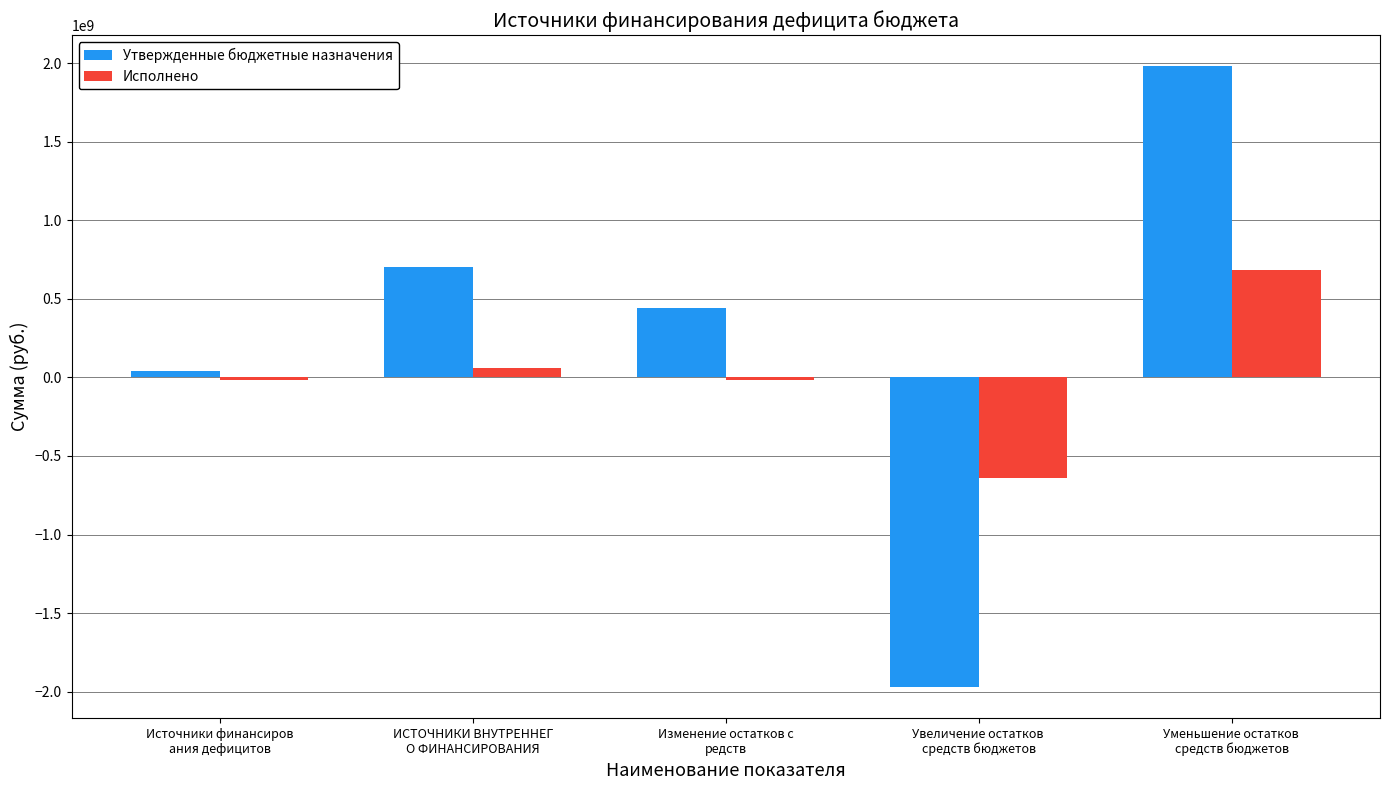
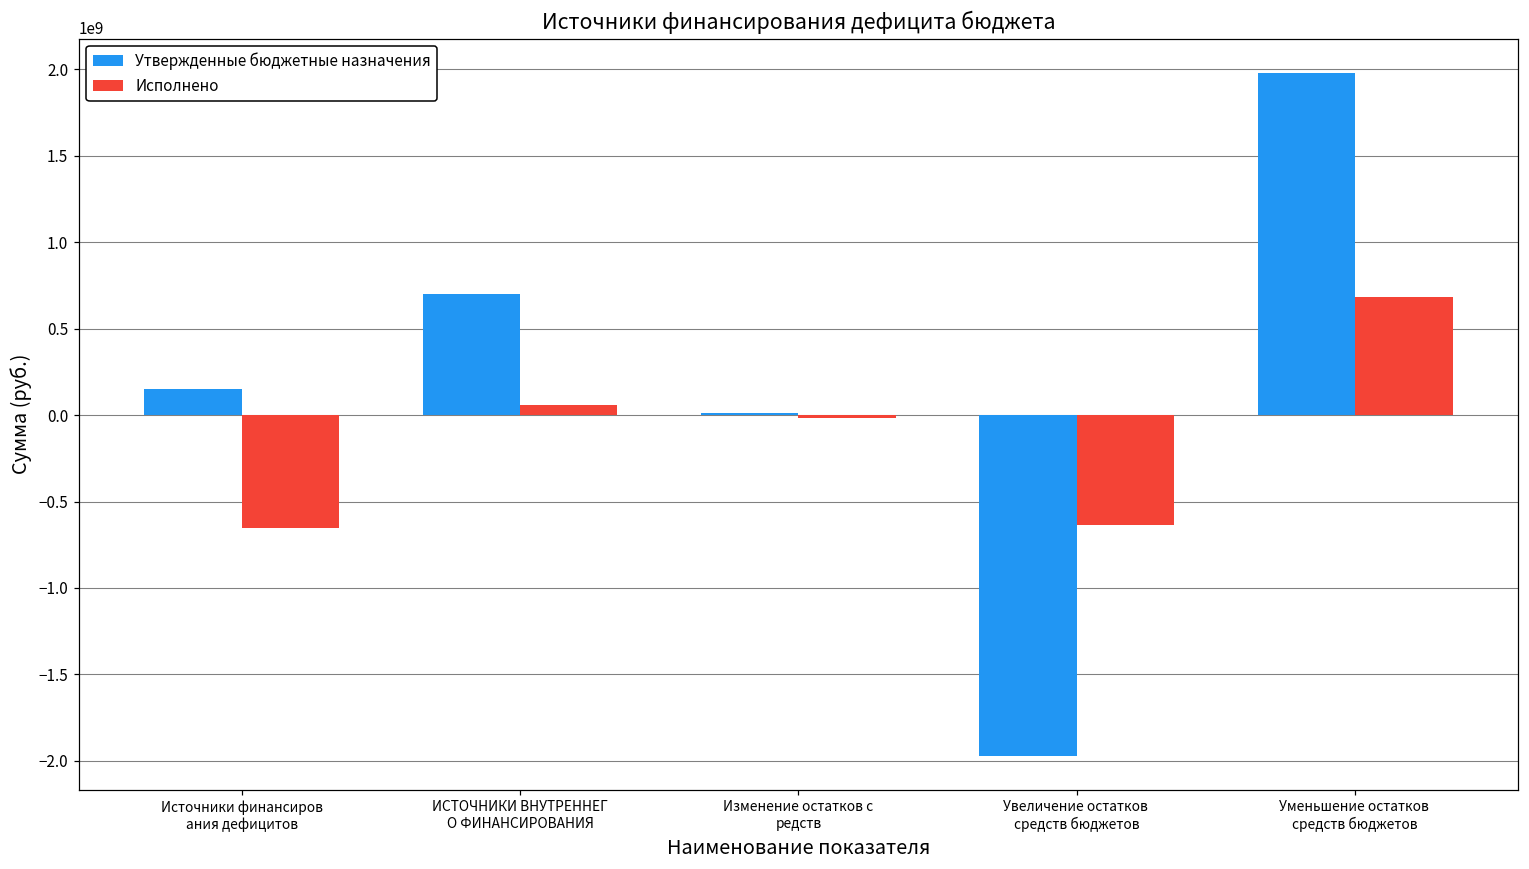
  {
    "Утвержденные бюджетные назначения": {
-     "Источники финансиров ания дефицитов": 40000000,
+     "Источники финансиров ания дефицитов": 150000000,
      "ИСТОЧНИКИ ВНУТРЕННЕГ О ФИНАНСИРОВАНИЯ": 700000000,
-     "Изменение остатков с редств": 440000000,
+     "Изменение остатков с редств": 10000000,
      "Увеличение остатков средств бюджетов": -1970000000,
      "Уменьшение остатков средств бюджетов": 1980000000
    },
    "Исполнено": {
-     "Источники финансиров ания дефицитов": -20000000,
+     "Источники финансиров ания дефицитов": -660000000,
      "ИСТОЧНИКИ ВНУТРЕННЕГ О ФИНАНСИРОВАНИЯ": 60000000,
      "Изменение остатков с редств": -20000000,
      "Увеличение остатков средств бюджетов": -640000000,
      "Уменьшение остатков средств бюджетов": 680000000
    }
  }
